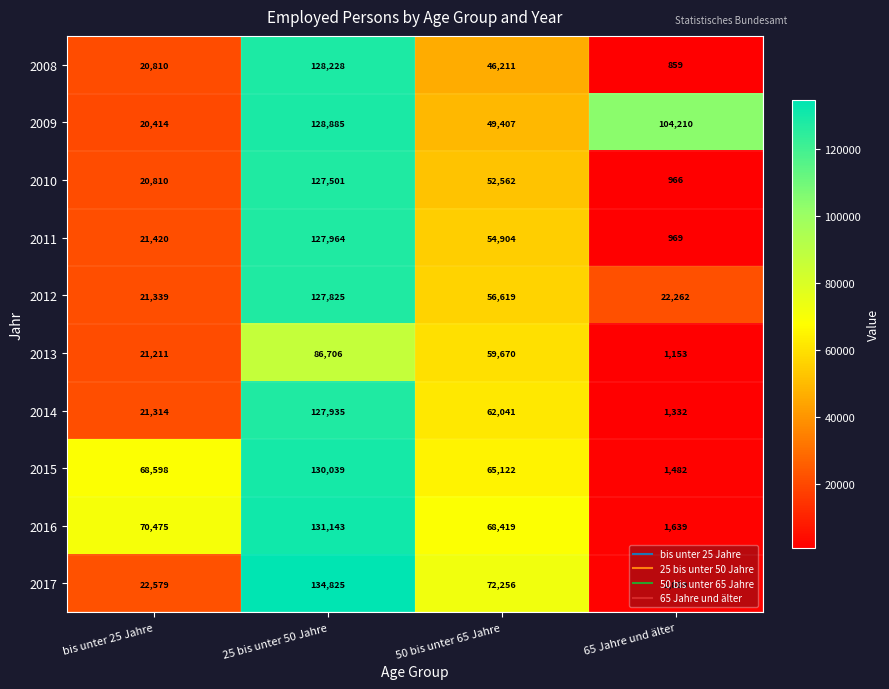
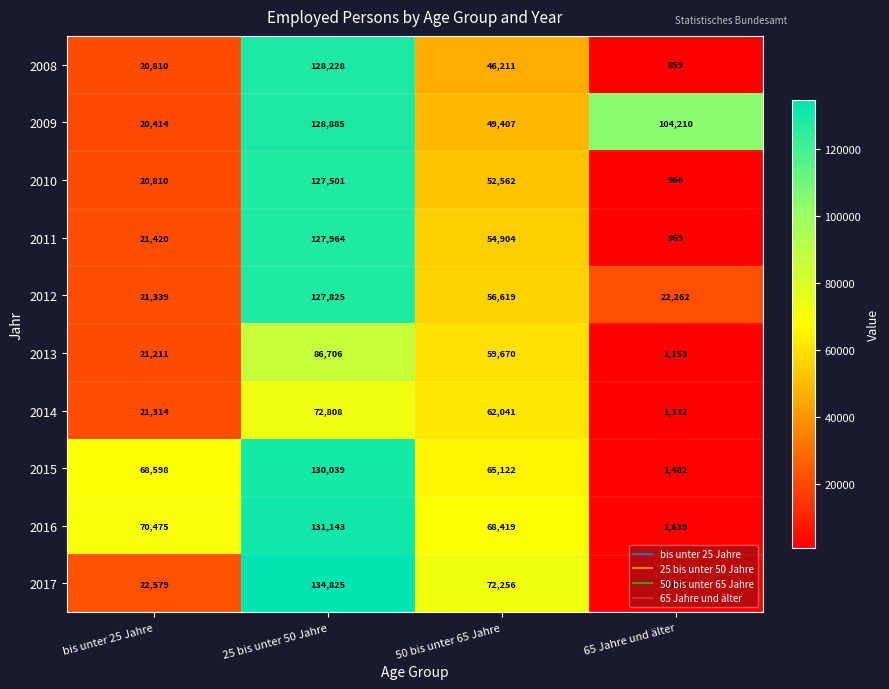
  {
    "2008": {
      "bis unter 25 Jahre": "20,810",
      "25 bis unter 50 Jahre": "128,228",
      "50 bis unter 65 Jahre": "46,211",
      "65 Jahre und älter": "859"
    },
    "2009": {
      "bis unter 25 Jahre": "20,414",
      "25 bis unter 50 Jahre": "128,885",
      "50 bis unter 65 Jahre": "49,407",
      "65 Jahre und älter": "104,210"
    },
    "2010": {
      "bis unter 25 Jahre": "20,810",
      "25 bis unter 50 Jahre": "127,501",
      "50 bis unter 65 Jahre": "52,562",
      "65 Jahre und älter": "966"
    },
    "2011": {
      "bis unter 25 Jahre": "21,420",
      "25 bis unter 50 Jahre": "127,964",
      "50 bis unter 65 Jahre": "54,904",
      "65 Jahre und älter": "969"
    },
    "2012": {
      "bis unter 25 Jahre": "21,339",
      "25 bis unter 50 Jahre": "127,825",
      "50 bis unter 65 Jahre": "56,619",
      "65 Jahre und älter": "22,262"
    },
    "2013": {
      "bis unter 25 Jahre": "21,211",
      "25 bis unter 50 Jahre": "86,706",
      "50 bis unter 65 Jahre": "59,670",
      "65 Jahre und älter": "1,153"
    },
    "2014": {
      "bis unter 25 Jahre": "21,314",
-     "25 bis unter 50 Jahre": "127,935",
+     "25 bis unter 50 Jahre": "72,808",
      "50 bis unter 65 Jahre": "62,041",
      "65 Jahre und älter": "1,332"
    },
    "2015": {
      "bis unter 25 Jahre": "68,598",
      "25 bis unter 50 Jahre": "130,039",
      "50 bis unter 65 Jahre": "65,122",
      "65 Jahre und älter": "1,482"
    },
    "2016": {
      "bis unter 25 Jahre": "70,475",
      "25 bis unter 50 Jahre": "131,143",
      "50 bis unter 65 Jahre": "68,419",
      "65 Jahre und älter": "1,639"
    },
    "2017": {
      "bis unter 25 Jahre": "22,579",
      "25 bis unter 50 Jahre": "134,825",
      "50 bis unter 65 Jahre": "72,256"
    }
  }
